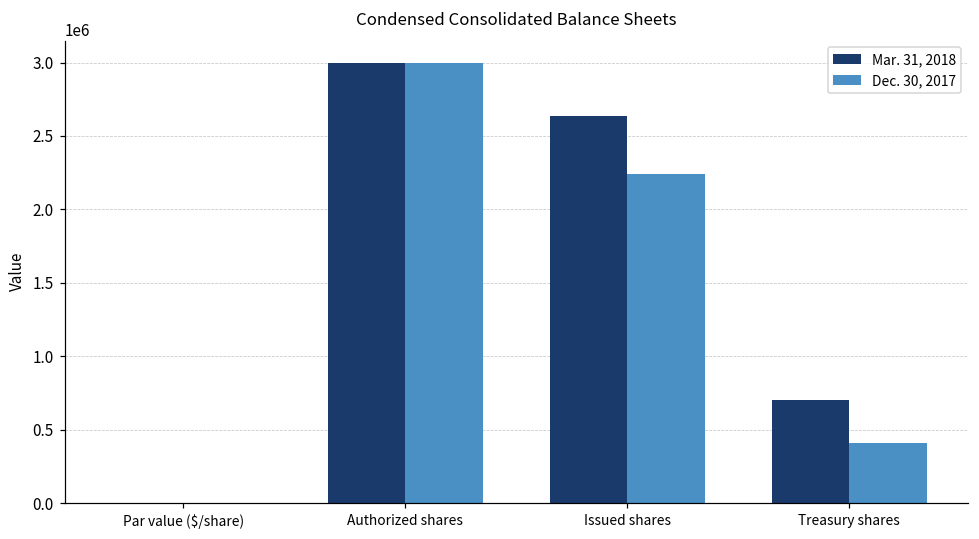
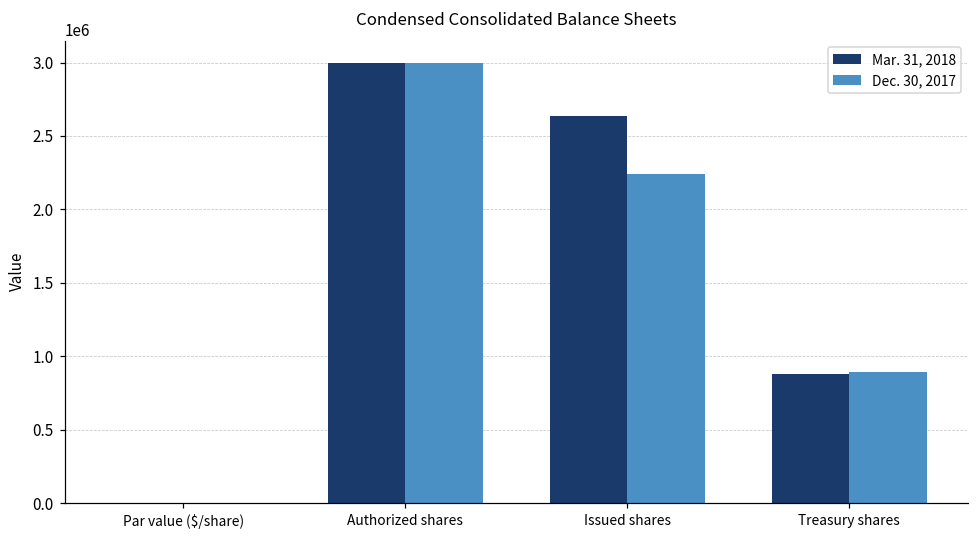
  {
    "Mar. 31, 2018": {
      "Authorized shares": 3000000,
      "Issued shares": 2640000,
-     "Treasury shares": 700000
+     "Treasury shares": 880000
    },
    "Dec. 30, 2017": {
      "Authorized shares": 3000000,
      "Issued shares": 2240000,
-     "Treasury shares": 410000
+     "Treasury shares": 890000
    }
  }
